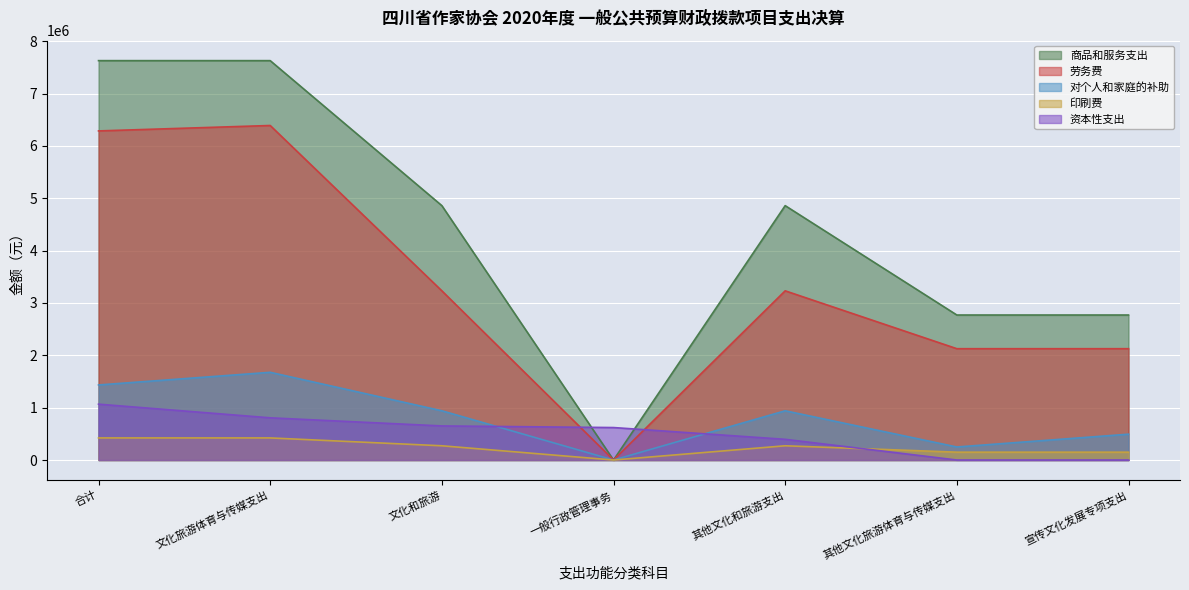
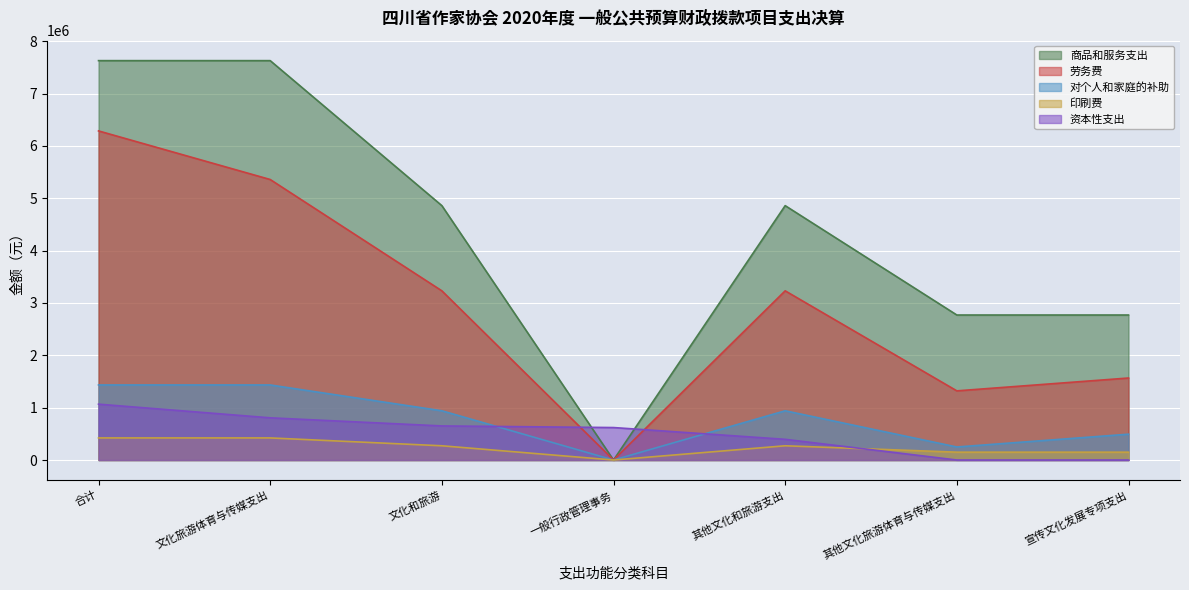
  {
    "商品和服务支出": {
      "合计": 7600000,
      "文化旅游体育与传媒支出": 7600000,
      "文化和旅游": 4900000,
      "其他文化和旅游支出": 4900000,
      "其他文化旅游体育与传媒支出": 2800000,
      "宣传文化发展专项支出": 2800000
    },
    "劳务费": {
      "合计": 6300000,
-     "文化旅游体育与传媒支出": 6400000,
+     "文化旅游体育与传媒支出": 5400000,
      "文化和旅游": 3200000,
      "其他文化和旅游支出": 3200000,
-     "其他文化旅游体育与传媒支出": 2100000,
-     "宣传文化发展专项支出": 2100000
+     "其他文化旅游体育与传媒支出": 1300000,
+     "宣传文化发展专项支出": 1600000
    },
    "对个人和家庭的补助": {
      "合计": 1400000,
-     "文化旅游体育与传媒支出": 1700000,
+     "文化旅游体育与传媒支出": 1400000,
      "文化和旅游": 900000,
      "其他文化和旅游支出": 900000,
      "其他文化旅游体育与传媒支出": 200000,
      "宣传文化发展专项支出": 500000
    },
    "印刷费": {
      "合计": 400000,
      "文化旅游体育与传媒支出": 400000,
      "文化和旅游": 300000,
      "其他文化和旅游支出": 300000,
      "其他文化旅游体育与传媒支出": 200000,
      "宣传文化发展专项支出": 200000
    },
    "资本性支出": {
      "合计": 1100000,
      "文化旅游体育与传媒支出": 800000,
      "文化和旅游": 700000,
      "一般行政管理事务": 600000,
      "其他文化和旅游支出": 400000,
      "其他文化旅游体育与传媒支出": 0,
      "宣传文化发展专项支出": 0
    }
  }
